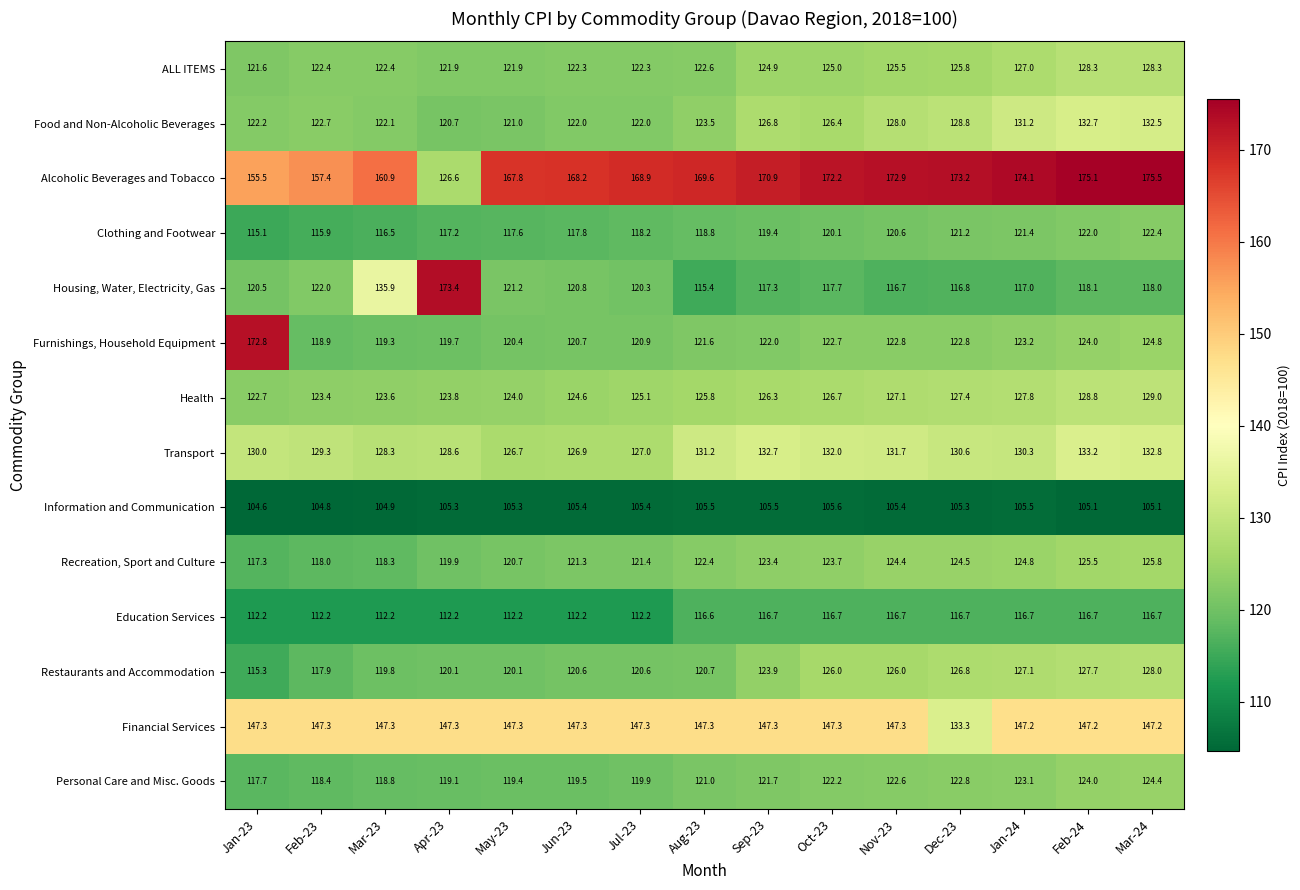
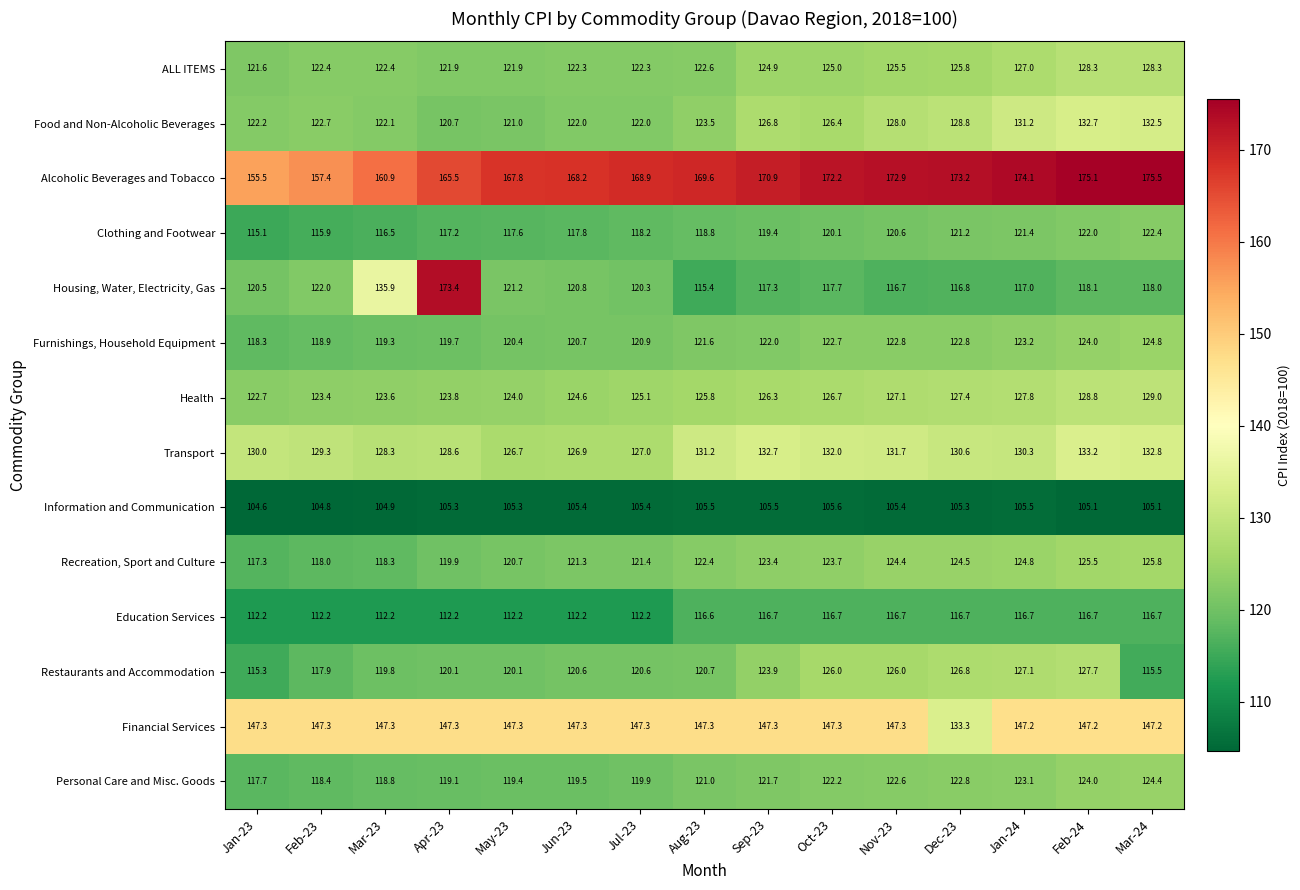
  {
    "Alcoholic Beverages and Tobacco": {
      "Jan-23": 155.5,
      "Feb-23": 157.4,
      "Mar-23": 160.9,
-     "Apr-23": 126.6,
+     "Apr-23": 165.5,
      "May-23": 167.8,
      "Jun-23": 168.2,
      "Jul-23": 168.9,
      "Aug-23": 169.6,
      "Sep-23": 170.9,
      "Oct-23": 172.2,
      "Nov-23": 172.9,
      "Dec-23": 173.2,
      "Jan-24": 174.1,
      "Feb-24": 175.1,
      "Mar-24": 175.5
    },
    "Furnishings, Household Equipment": {
-     "Jan-23": 172.8,
+     "Jan-23": 118.3,
      "Feb-23": 118.9,
      "Mar-23": 119.3,
      "Apr-23": 119.7,
      "May-23": 120.4,
      "Jun-23": 120.7,
      "Jul-23": 120.9,
      "Aug-23": 121.6,
      "Sep-23": 122.0,
      "Oct-23": 122.7,
      "Nov-23": 122.8,
      "Dec-23": 122.8,
      "Jan-24": 123.2,
      "Feb-24": 124.0,
      "Mar-24": 124.8
    },
    "Restaurants and Accommodation": {
      "Jan-23": 115.3,
      "Feb-23": 117.9,
      "Mar-23": 119.8,
      "Apr-23": 120.1,
      "May-23": 120.1,
      "Jun-23": 120.6,
      "Jul-23": 120.6,
      "Aug-23": 120.7,
      "Sep-23": 123.9,
      "Oct-23": 126.0,
      "Nov-23": 126.0,
      "Dec-23": 126.8,
      "Jan-24": 127.1,
      "Feb-24": 127.7,
-     "Mar-24": 128.0
+     "Mar-24": 115.5
    }
  }
